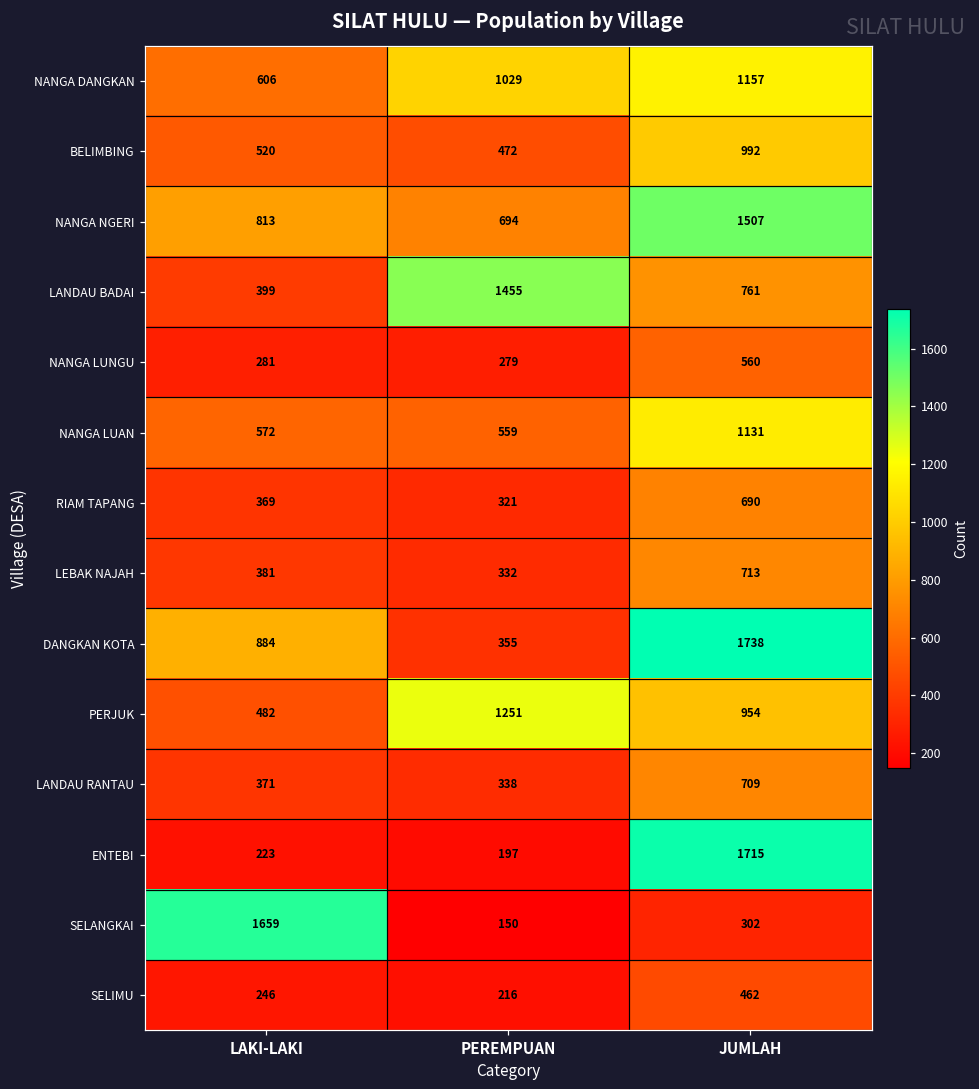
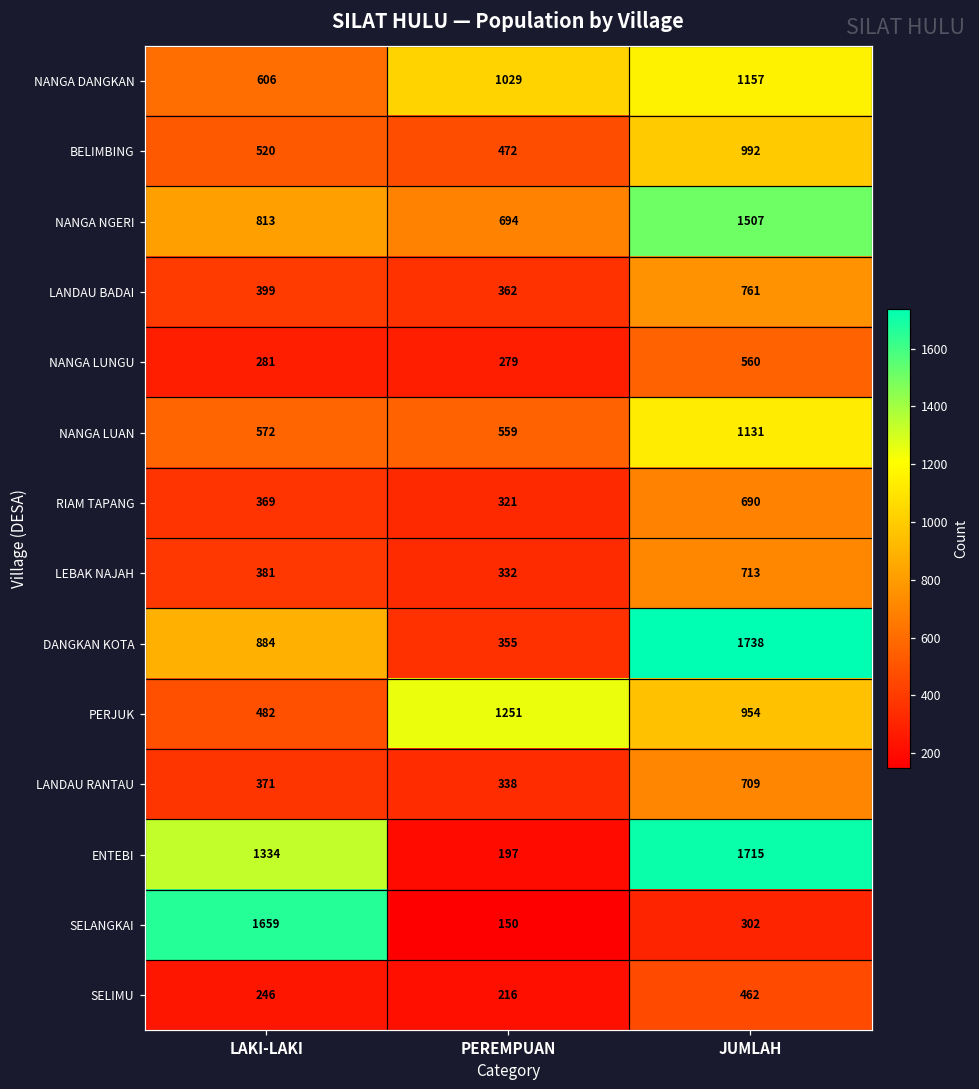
  {
    "NANGA DANGKAN": {
      "LAKI-LAKI": 606,
      "PEREMPUAN": 1029,
      "JUMLAH": 1157
    },
    "BELIMBING": {
      "LAKI-LAKI": 520,
      "PEREMPUAN": 472,
      "JUMLAH": 992
    },
    "NANGA NGERI": {
      "LAKI-LAKI": 813,
      "PEREMPUAN": 694,
      "JUMLAH": 1507
    },
    "LANDAU BADAI": {
      "LAKI-LAKI": 399,
-     "PEREMPUAN": 1455,
+     "PEREMPUAN": 362,
      "JUMLAH": 761
    },
    "NANGA LUNGU": {
      "LAKI-LAKI": 281,
      "PEREMPUAN": 279,
      "JUMLAH": 560
    },
    "NANGA LUAN": {
      "LAKI-LAKI": 572,
      "PEREMPUAN": 559,
      "JUMLAH": 1131
    },
    "RIAM TAPANG": {
      "LAKI-LAKI": 369,
      "PEREMPUAN": 321,
      "JUMLAH": 690
    },
    "LEBAK NAJAH": {
      "LAKI-LAKI": 381,
      "PEREMPUAN": 332,
      "JUMLAH": 713
    },
    "DANGKAN KOTA": {
      "LAKI-LAKI": 884,
      "PEREMPUAN": 355,
      "JUMLAH": 1738
    },
    "PERJUK": {
      "LAKI-LAKI": 482,
      "PEREMPUAN": 1251,
      "JUMLAH": 954
    },
    "LANDAU RANTAU": {
      "LAKI-LAKI": 371,
      "PEREMPUAN": 338,
      "JUMLAH": 709
    },
    "ENTEBI": {
-     "LAKI-LAKI": 223,
+     "LAKI-LAKI": 1334,
      "PEREMPUAN": 197,
      "JUMLAH": 1715
    },
    "SELANGKAI": {
      "LAKI-LAKI": 1659,
      "PEREMPUAN": 150,
      "JUMLAH": 302
    },
    "SELIMU": {
      "LAKI-LAKI": 246,
      "PEREMPUAN": 216,
      "JUMLAH": 462
    }
  }
